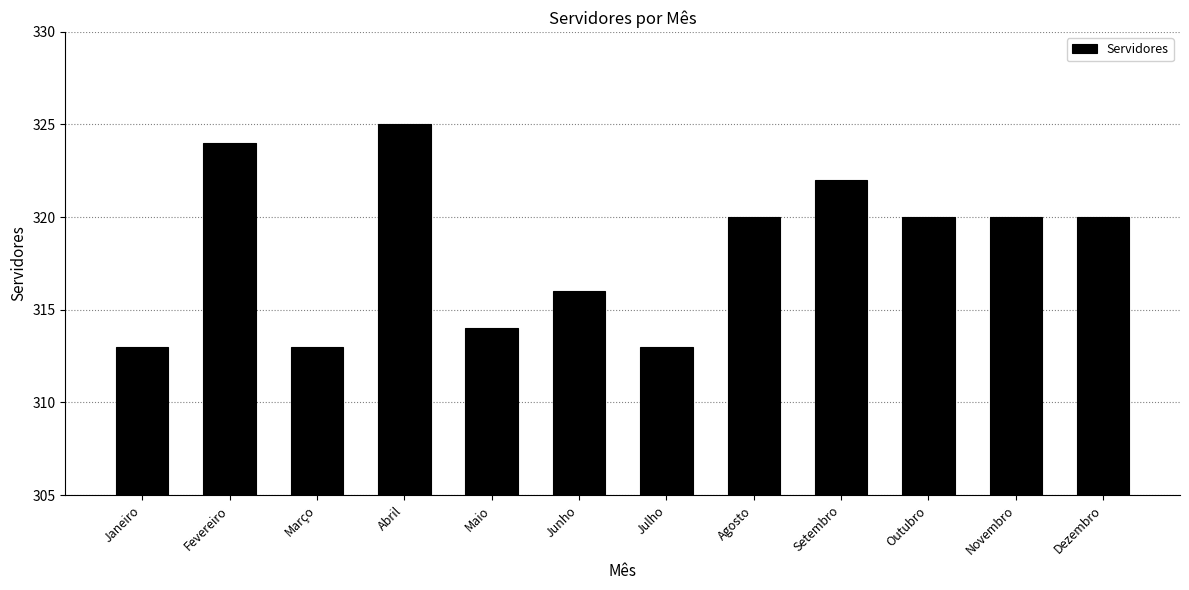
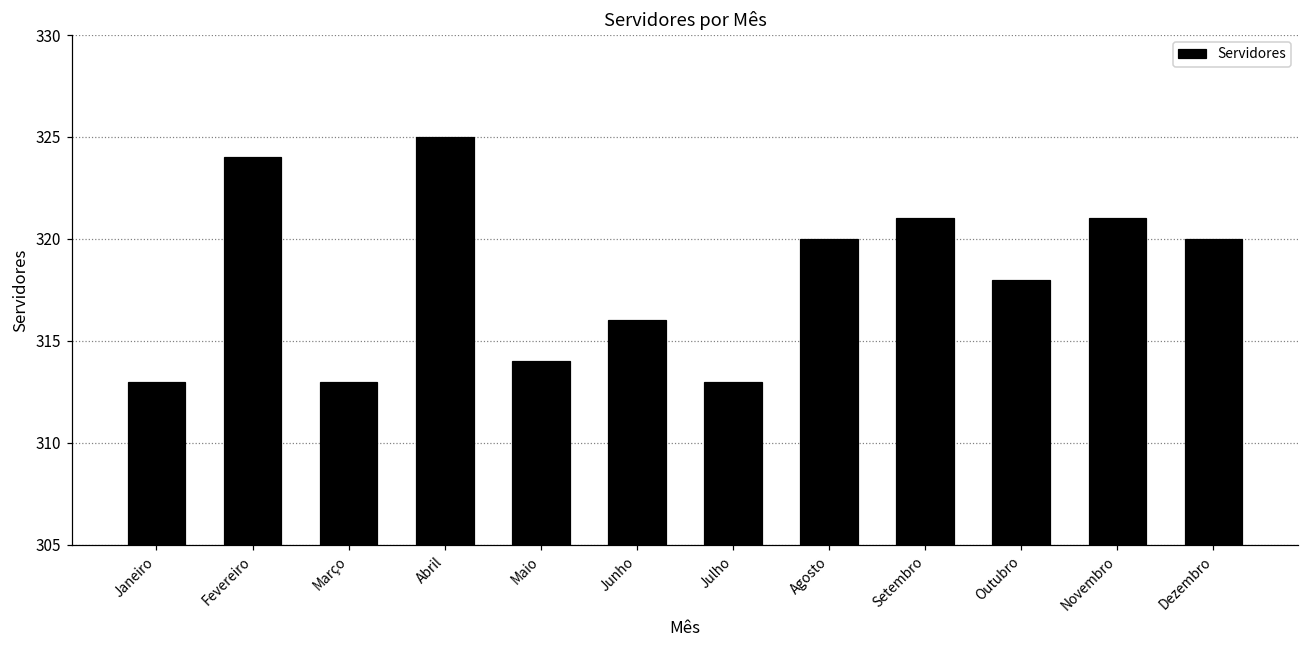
  {
    "Janeiro": 313,
    "Fevereiro": 324,
    "Março": 313,
    "Abril": 325,
    "Maio": 314,
    "Junho": 316,
    "Julho": 313,
    "Agosto": 320,
-   "Setembro": 322,
-   "Outubro": 320,
-   "Novembro": 320,
+   "Setembro": 321,
+   "Outubro": 318,
+   "Novembro": 321,
    "Dezembro": 320
  }
